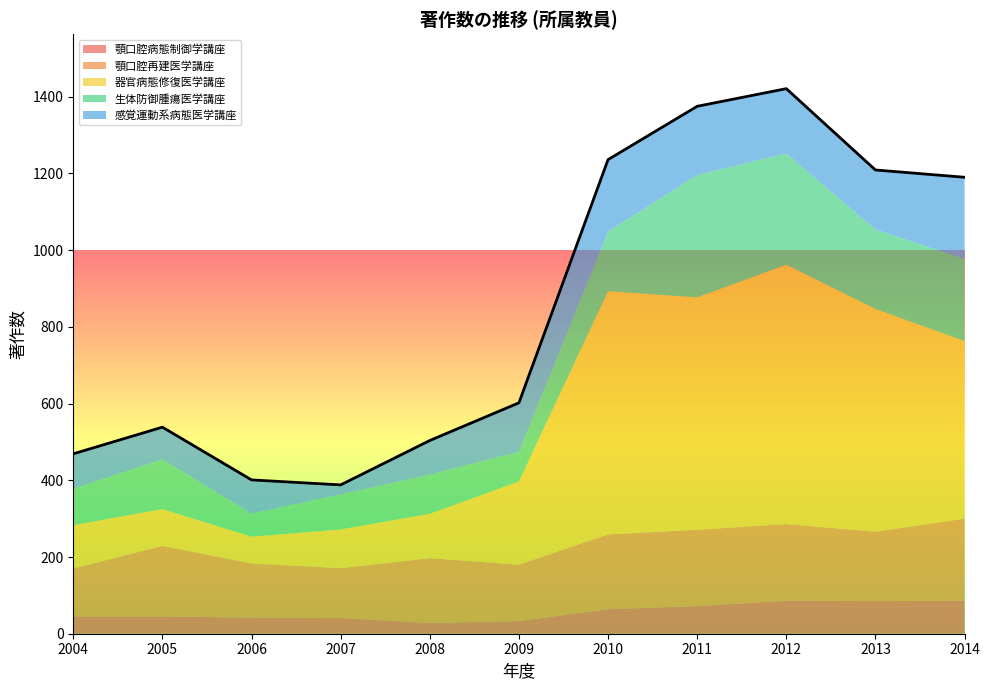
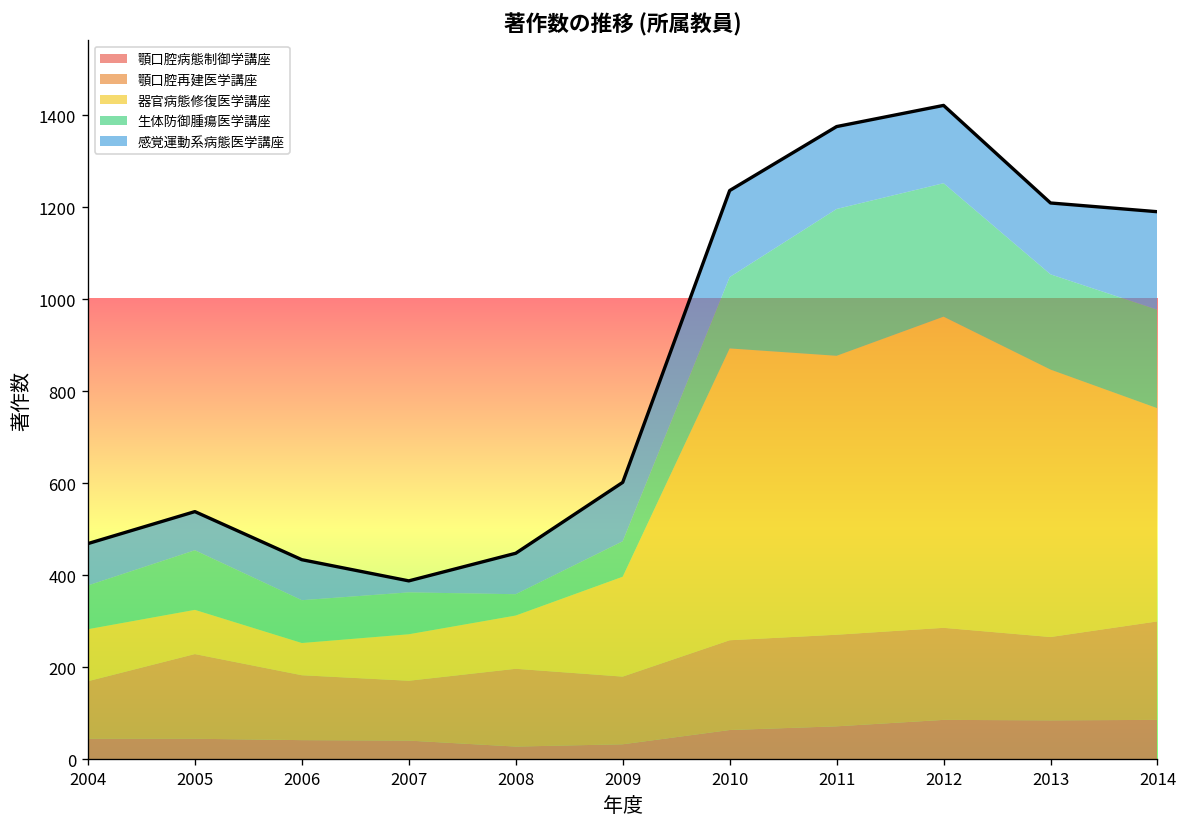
  {
    "器官病態修復医学講座": {
      "2004": 110,
      "2005": 100,
      "2006": 70,
      "2007": 100,
      "2008": 120,
      "2009": 220,
      "2010": 630,
      "2011": 610,
      "2012": 680,
      "2013": 580,
      "2014": 460
    },
    "生体防御腫瘍医学講座": {
      "2004": 100,
      "2005": 130,
-     "2006": 60,
+     "2006": 90,
      "2007": 90,
-     "2008": 100,
+     "2008": 50,
      "2009": 80,
      "2010": 160,
      "2011": 320,
      "2012": 290,
      "2013": 210,
      "2014": 210
    },
    "感覚運動系病態医学講座": {
      "2004": 90,
      "2005": 80,
      "2006": 90,
      "2007": 30,
      "2008": 90,
      "2009": 130,
      "2010": 190,
      "2011": 180,
      "2012": 170,
      "2013": 160,
      "2014": 210
    }
  }
